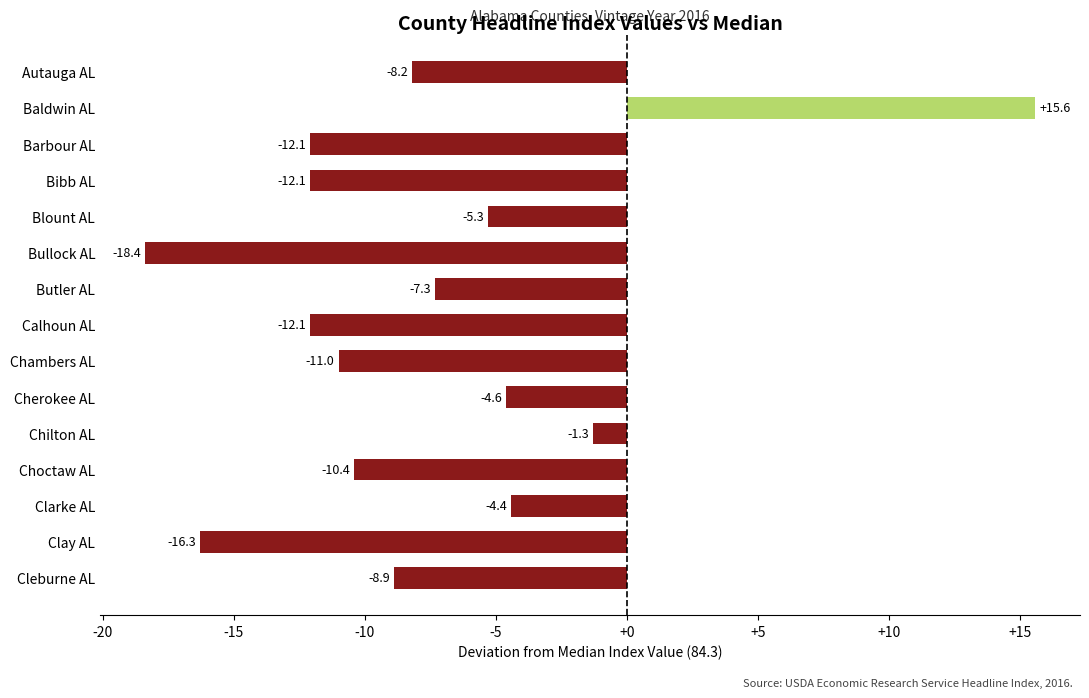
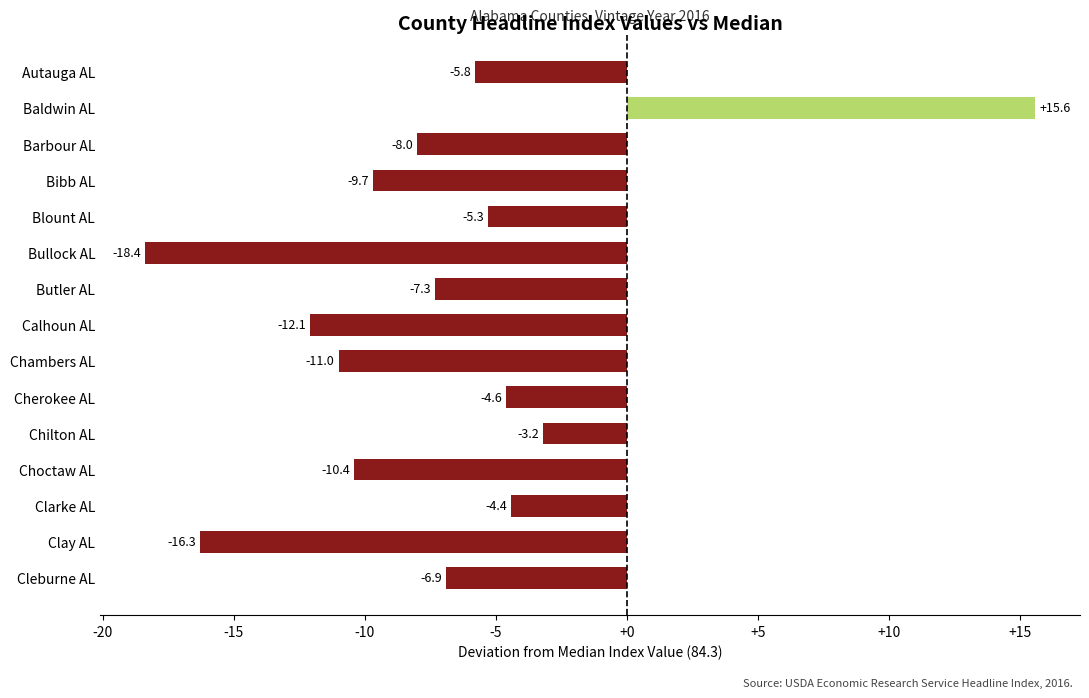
  {
-   "Autauga AL": "-8.2",
+   "Autauga AL": "-5.8",
    "Baldwin AL": "+15.6",
-   "Barbour AL": "-12.1",
-   "Bibb AL": "-12.1",
+   "Barbour AL": "-8.0",
+   "Bibb AL": "-9.7",
    "Blount AL": "-5.3",
    "Bullock AL": "-18.4",
    "Butler AL": "-7.3",
    "Calhoun AL": "-12.1",
    "Chambers AL": "-11.0",
    "Cherokee AL": "-4.6",
-   "Chilton AL": "-1.3",
+   "Chilton AL": "-3.2",
    "Choctaw AL": "-10.4",
    "Clarke AL": "-4.4",
    "Clay AL": "-16.3",
-   "Cleburne AL": "-8.9"
+   "Cleburne AL": "-6.9"
  }
